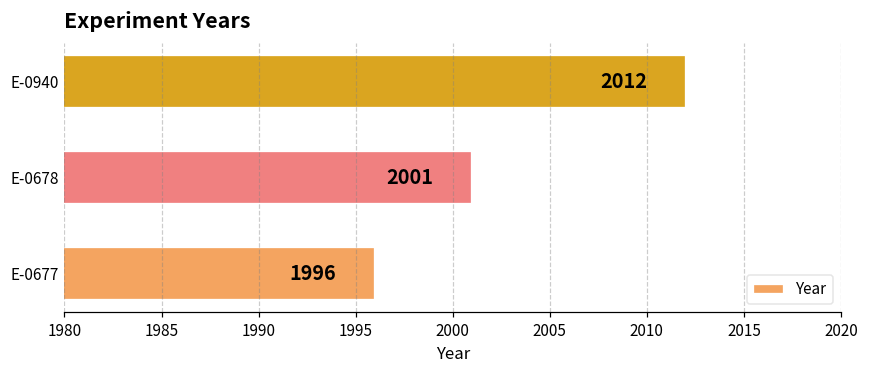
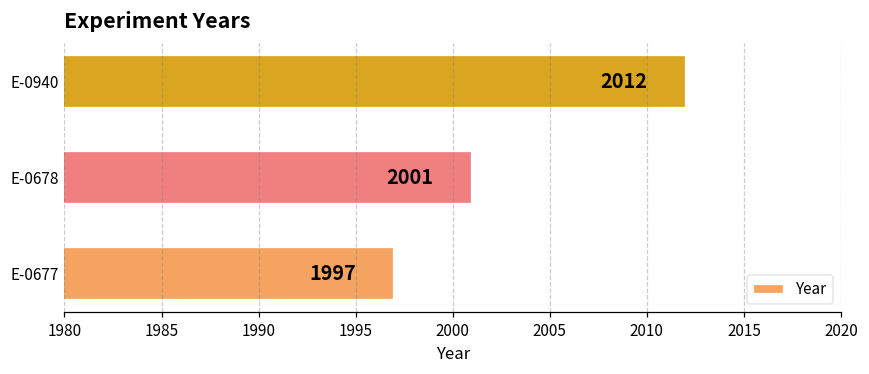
  {
    "E-0940": 2012,
    "E-0678": 2001,
-   "E-0677": 1996
+   "E-0677": 1997
  }
